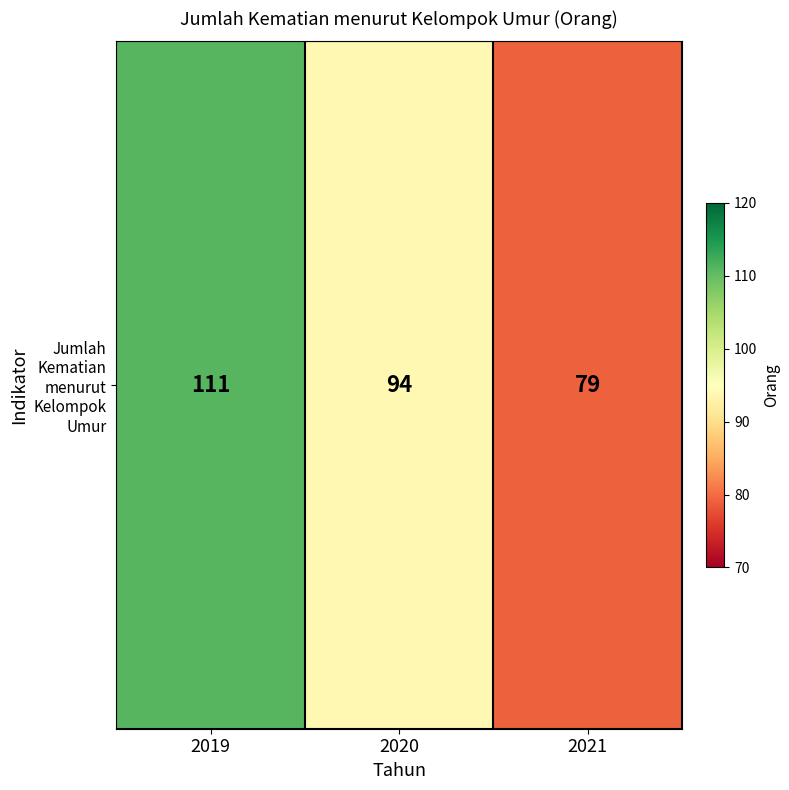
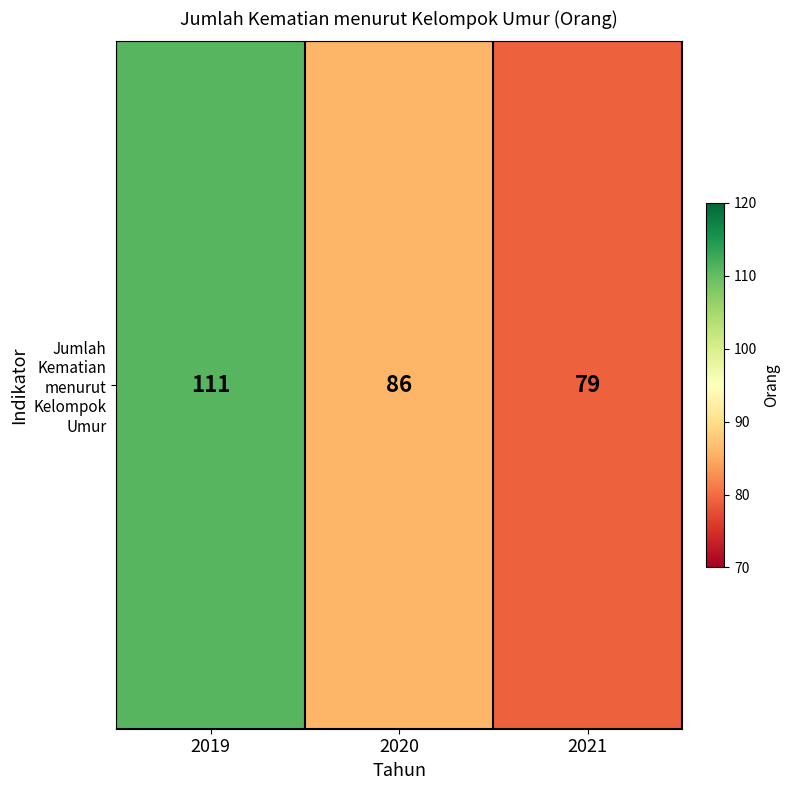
  {
    "Jumlah Kematian menurut Kelompok Umur": {
      "2019": 111,
-     "2020": 94,
+     "2020": 86,
      "2021": 79
    }
  }
